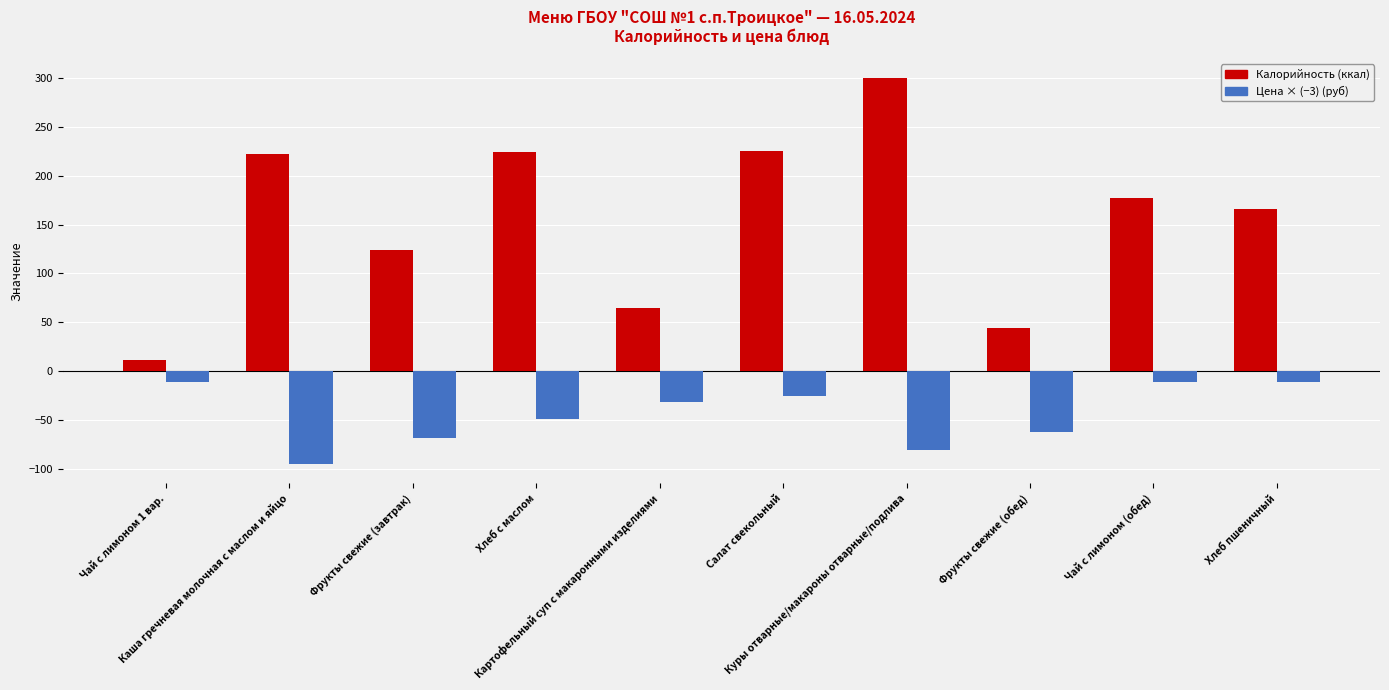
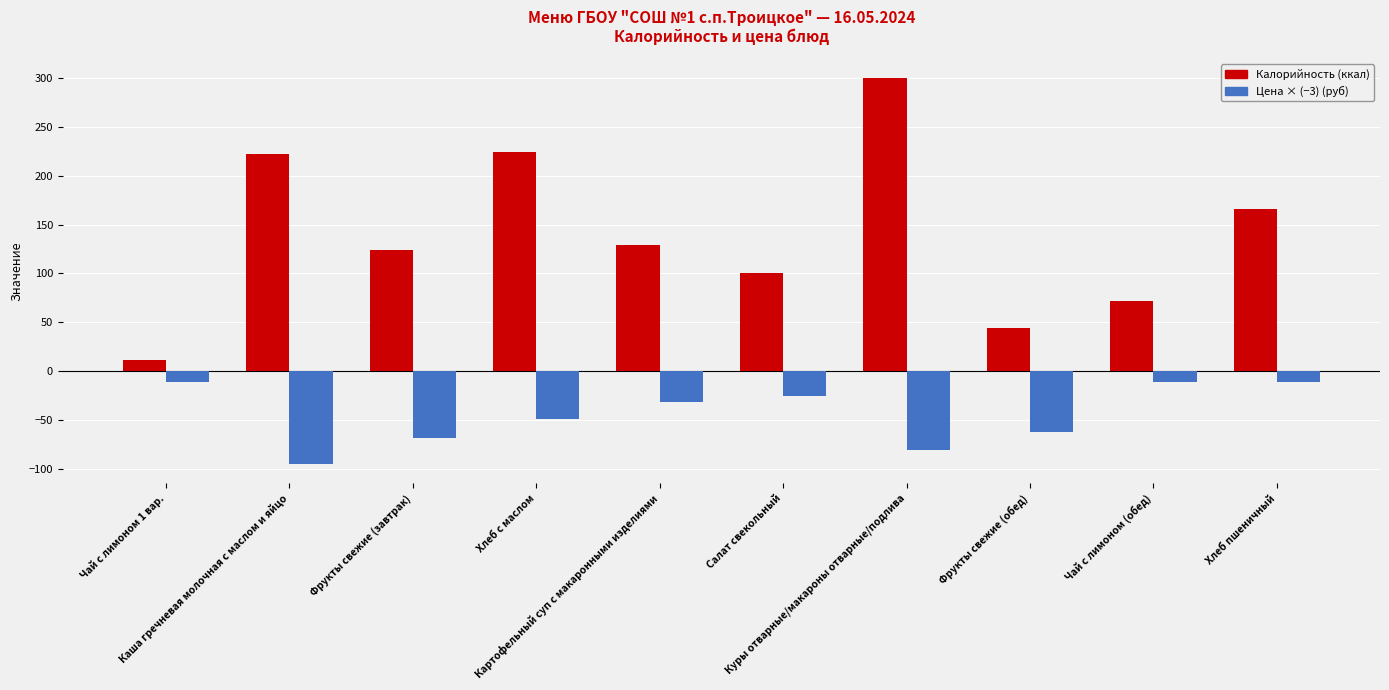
  {
    "Калорийность (ккал)": {
      "Чай с лимоном 1 вар.": 10,
      "Каша гречневая молочная с маслом и яйцо": 220,
      "Фрукты свежие (завтрак)": 120,
      "Хлеб с маслом": 220,
-     "Картофельный суп с макаронными изделиями": 70,
-     "Салат свекольный": 230,
+     "Картофельный суп с макаронными изделиями": 130,
+     "Салат свекольный": 100,
      "Куры отварные/макароны отварные/подлива": 300,
      "Фрукты свежие (обед)": 40,
-     "Чай с лимоном (обед)": 180,
+     "Чай с лимоном (обед)": 70,
      "Хлеб пшеничный": 170
    }
  }
